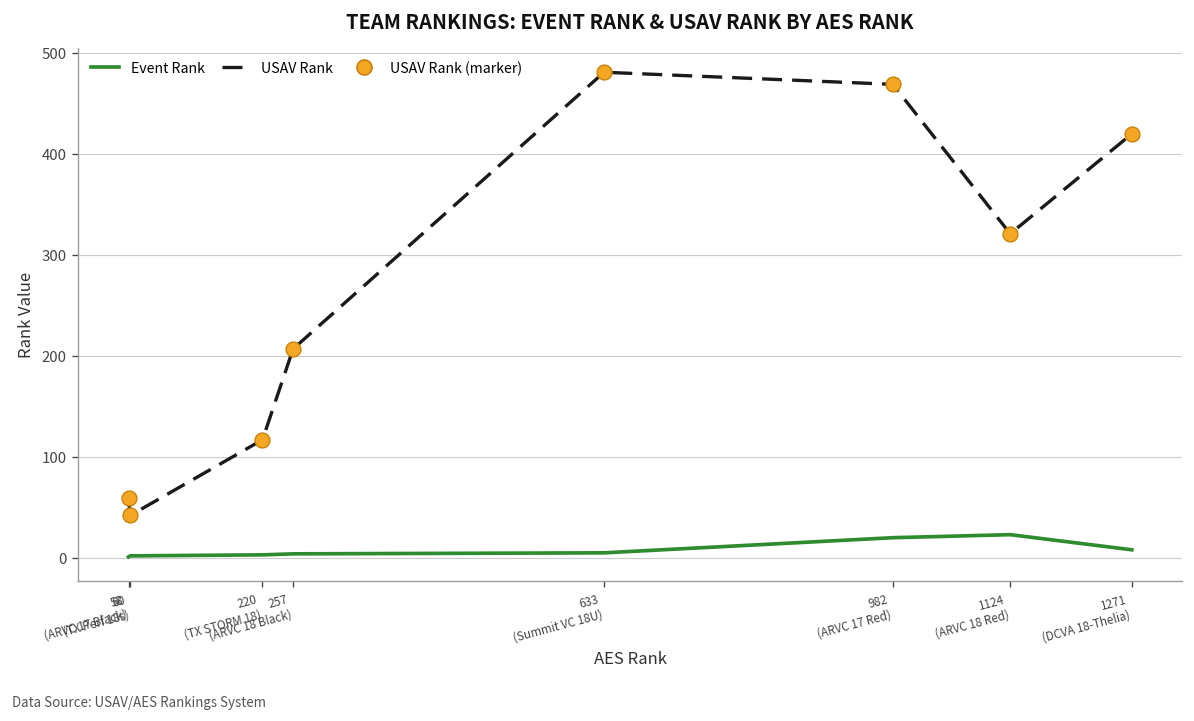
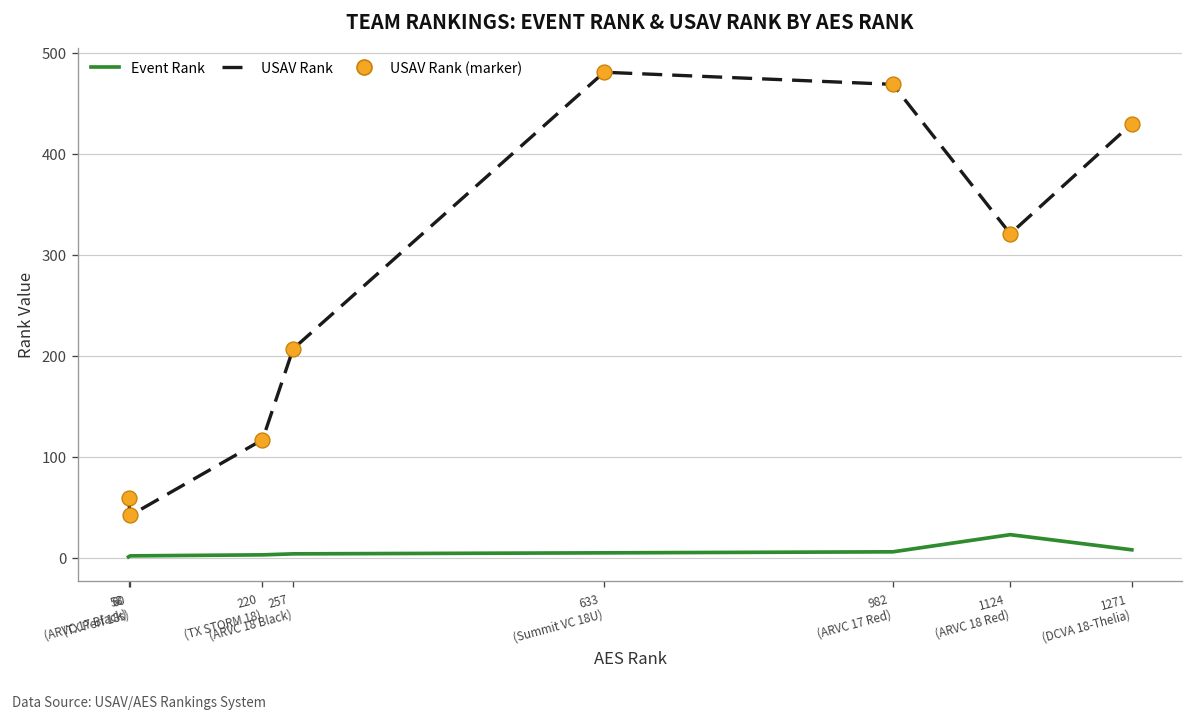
  {
    "Event Rank": {
      "58 (ARVC 17 Black)": 0,
      "60 (TX Perf 18s)": 0,
      "220 (TX STORM 18)": 0,
      "257 (ARVC 18 Black)": 0,
      "633 (Summit VC 18U)": 10,
-     "982 (ARVC 17 Red)": 20,
+     "982 (ARVC 17 Red)": 10,
      "1124 (ARVC 18 Red)": 20,
      "1271 (DCVA 18-Thelia)": 10
    },
    "USAV Rank": {
-     "1271 (DCVA 18-Thelia)": 420
+     "1271 (DCVA 18-Thelia)": 430
    }
  }
